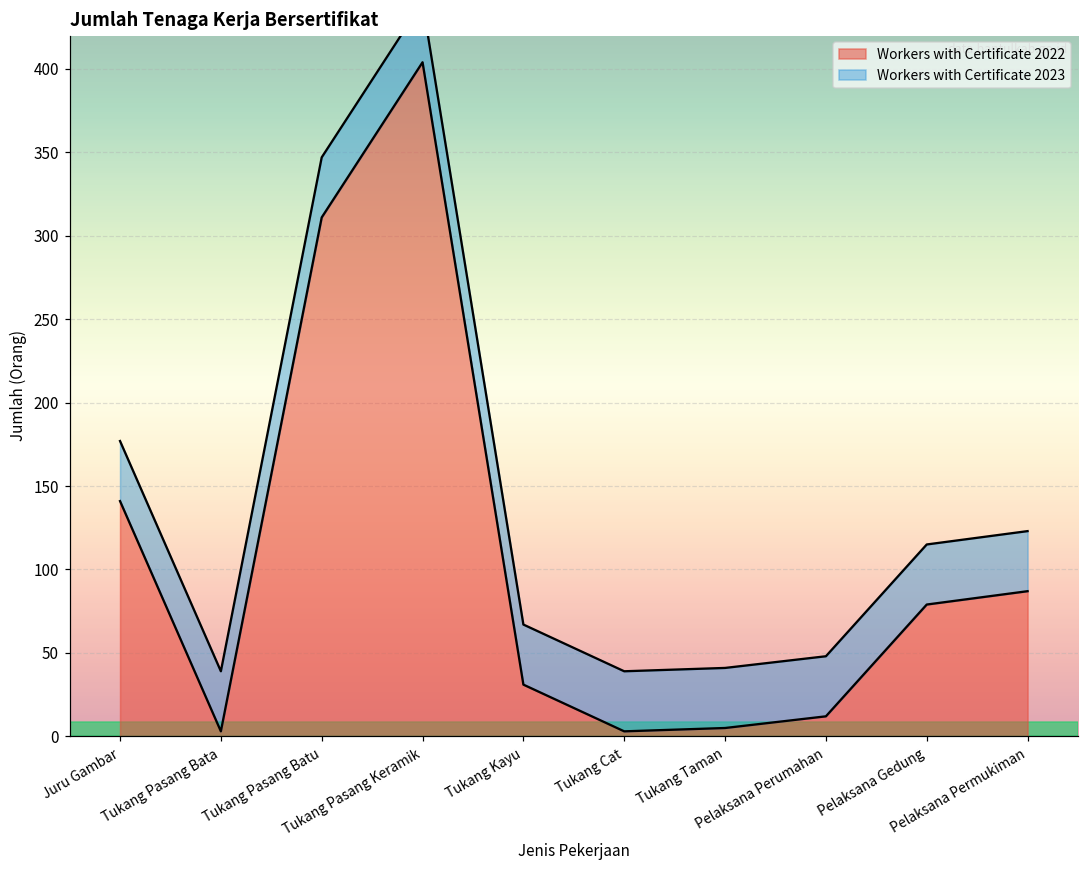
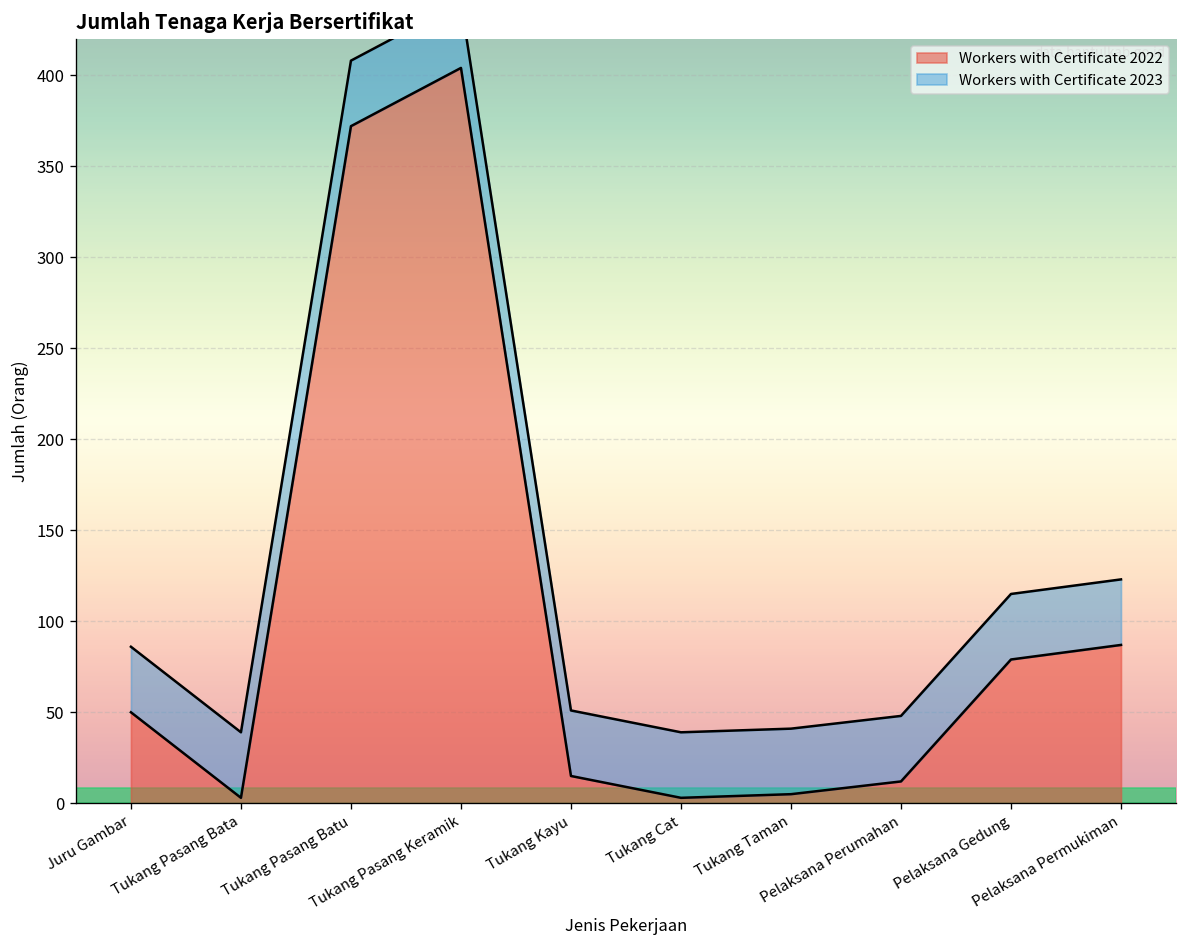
  {
    "Workers with Certificate 2022": {
-     "Juru Gambar": 141,
-     "Tukang Pasang Batu": 311,
+     "Juru Gambar": 50,
+     "Tukang Pasang Batu": 372,
      "Tukang Pasang Keramik": 404,
-     "Tukang Kayu": 31,
+     "Tukang Kayu": 15,
      "Pelaksana Perumahan": 12,
      "Pelaksana Gedung": 79,
      "Pelaksana Permukiman": 87
    },
    "Workers with Certificate 2023": {
      "Juru Gambar": 36,
      "Tukang Pasang Bata": 36,
      "Tukang Pasang Batu": 36,
      "Tukang Kayu": 36,
      "Tukang Cat": 36,
      "Tukang Taman": 36,
      "Pelaksana Perumahan": 36,
      "Pelaksana Gedung": 36,
      "Pelaksana Permukiman": 36
    }
  }
